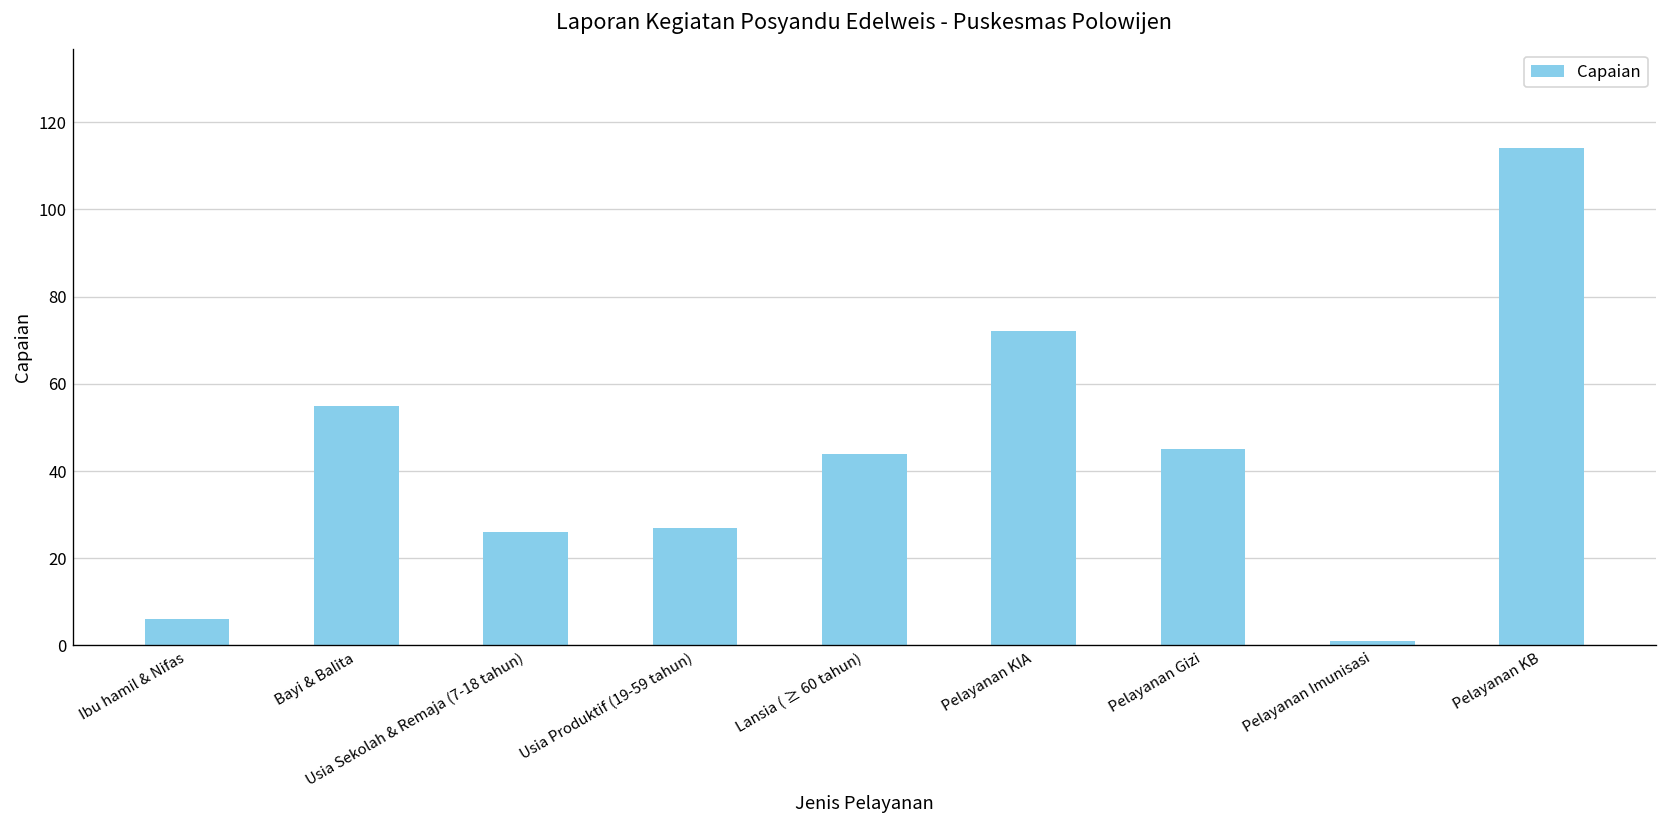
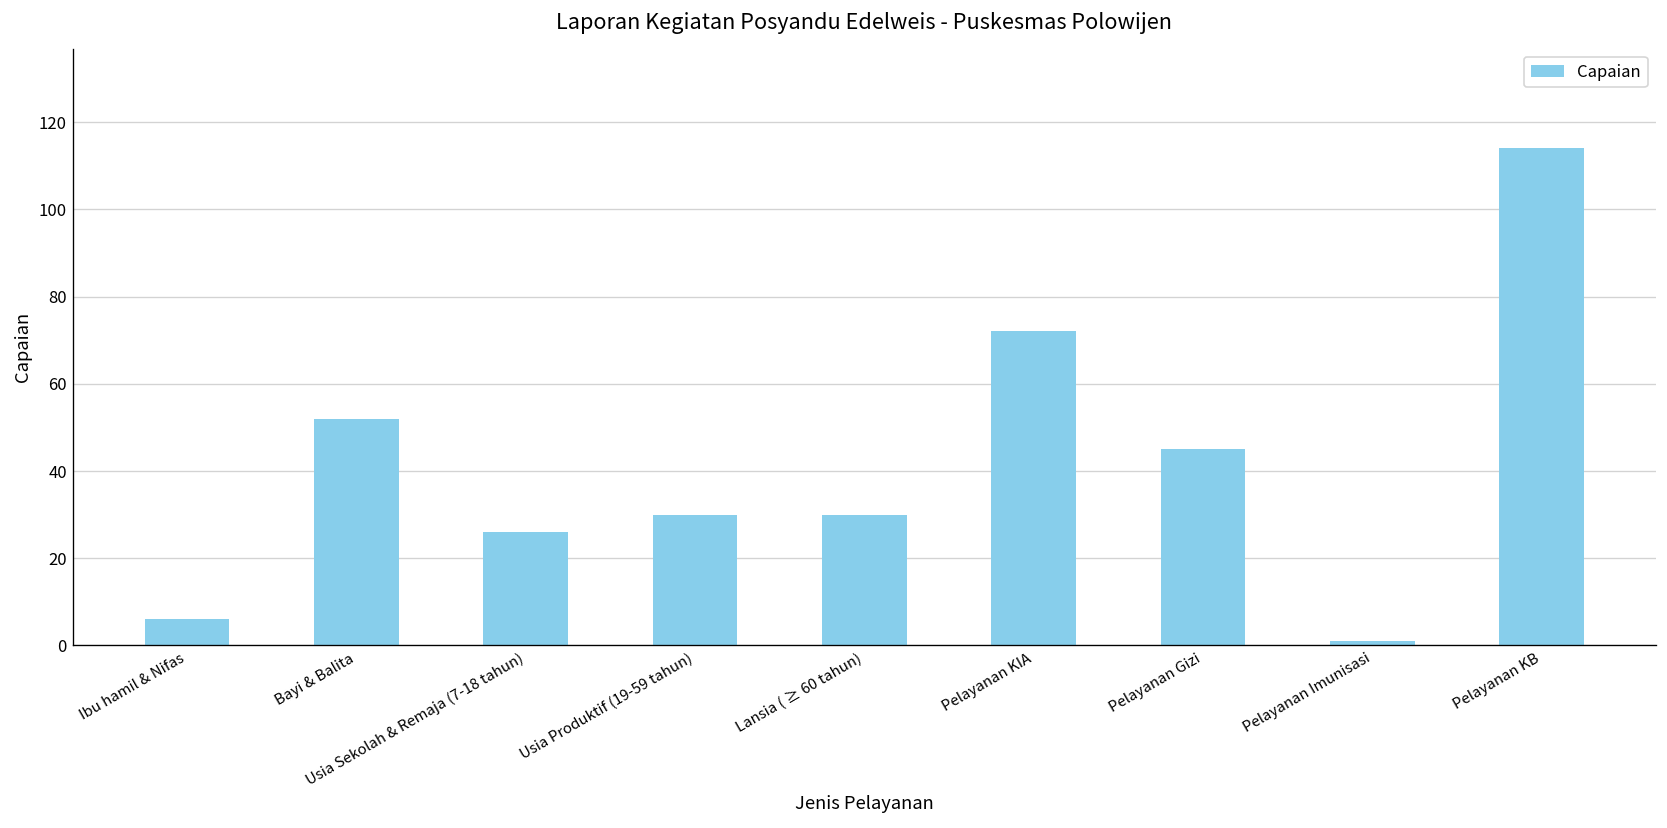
  {
    "Ibu hamil & Nifas": 6,
-   "Bayi & Balita": 55,
+   "Bayi & Balita": 52,
    "Usia Sekolah & Remaja (7-18 tahun)": 26,
-   "Usia Produktif (19-59 tahun)": 27,
-   "Lansia ( ≥ 60 tahun)": 44,
+   "Usia Produktif (19-59 tahun)": 30,
+   "Lansia ( ≥ 60 tahun)": 30,
    "Pelayanan KIA": 72,
    "Pelayanan Gizi": 45,
    "Pelayanan Imunisasi": 1,
    "Pelayanan KB": 114
  }
